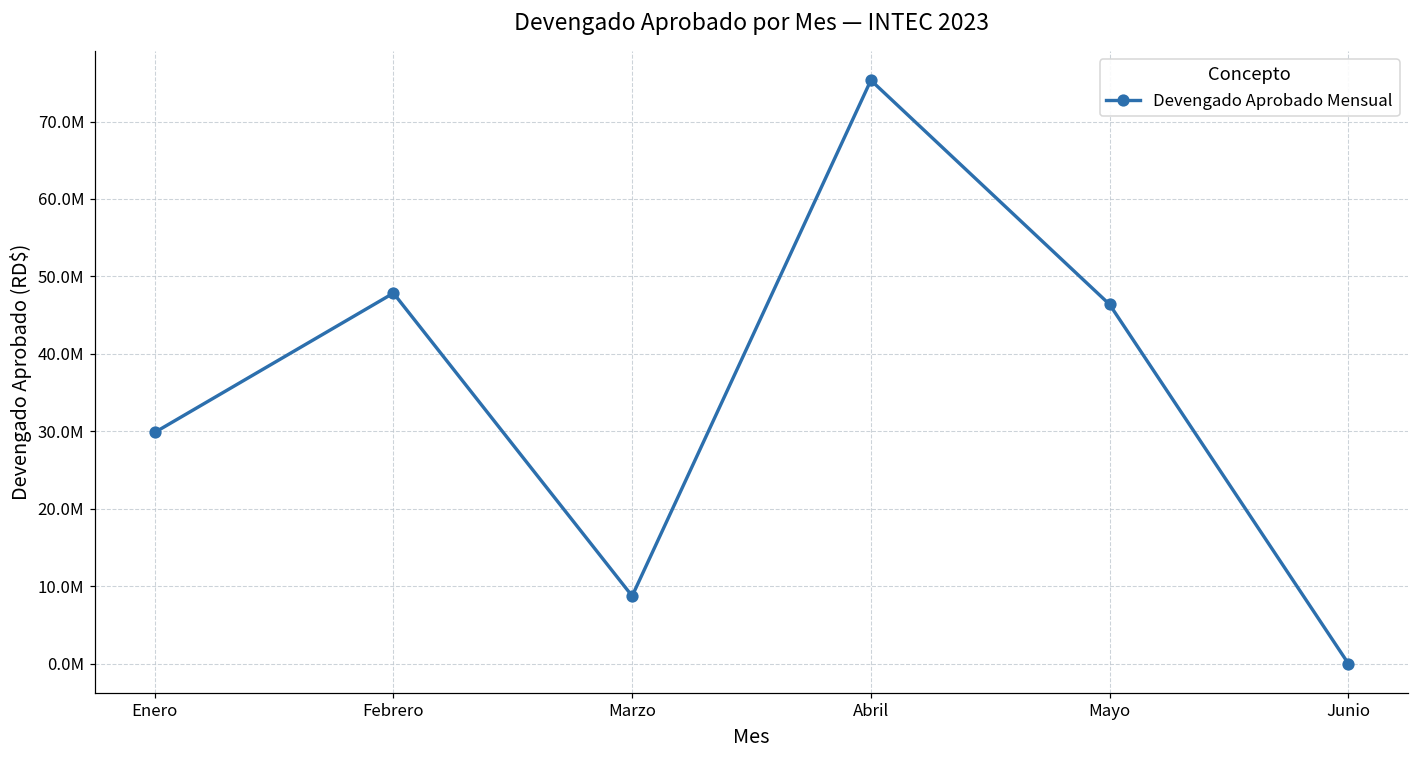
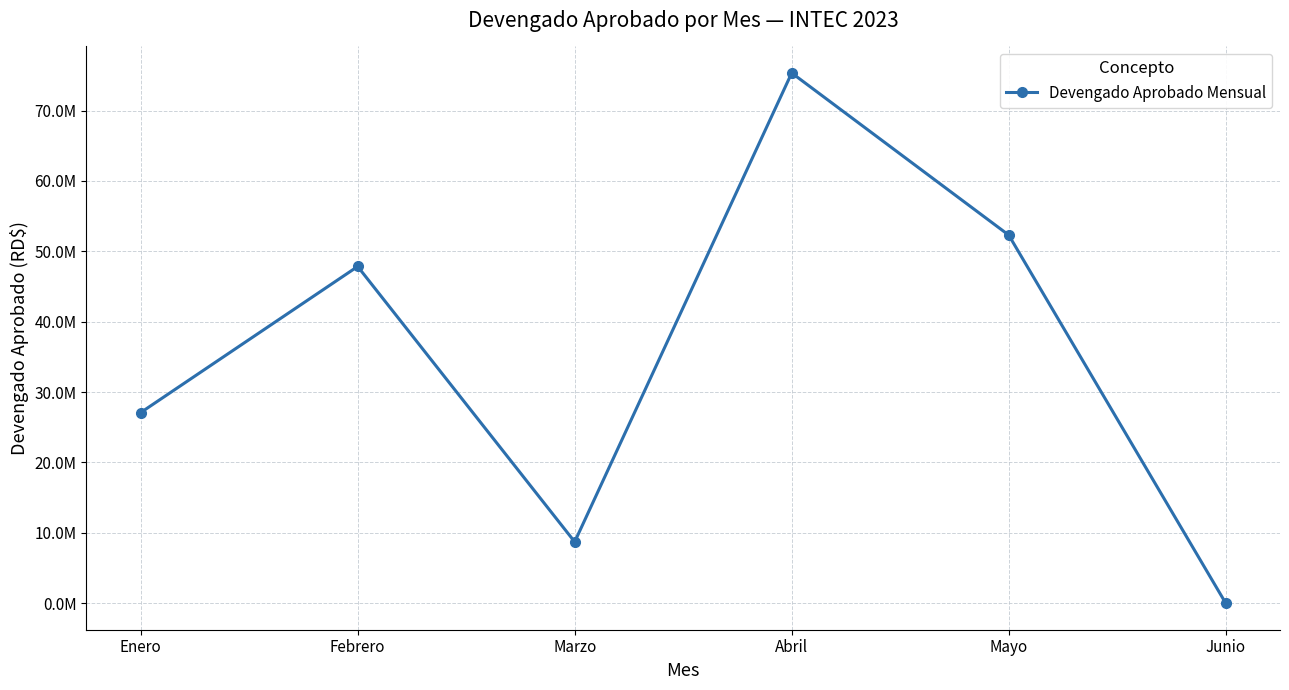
  {
-   "Enero": 30000000,
+   "Enero": 27000000,
    "Febrero": 48000000,
    "Marzo": 9000000,
    "Abril": 75000000,
-   "Mayo": 46000000,
+   "Mayo": 52000000,
    "Junio": 0
  }
